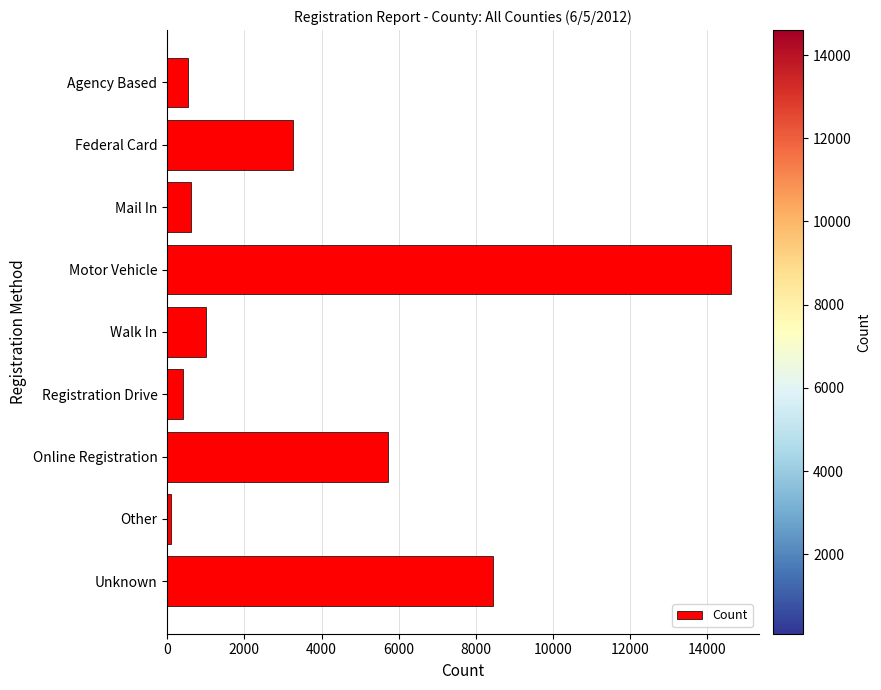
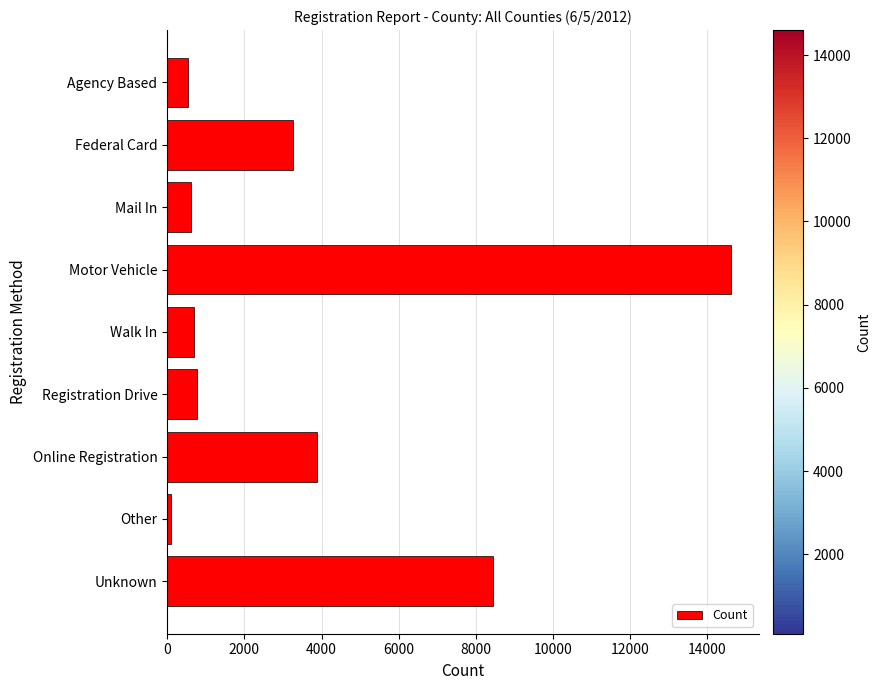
  {
    "Agency Based": 500,
    "Federal Card": 3300,
    "Mail In": 600,
    "Motor Vehicle": 14600,
-   "Walk In": 1000,
-   "Registration Drive": 400,
-   "Online Registration": 5700,
+   "Walk In": 700,
+   "Registration Drive": 800,
+   "Online Registration": 3900,
    "Other": 100,
    "Unknown": 8400
  }
